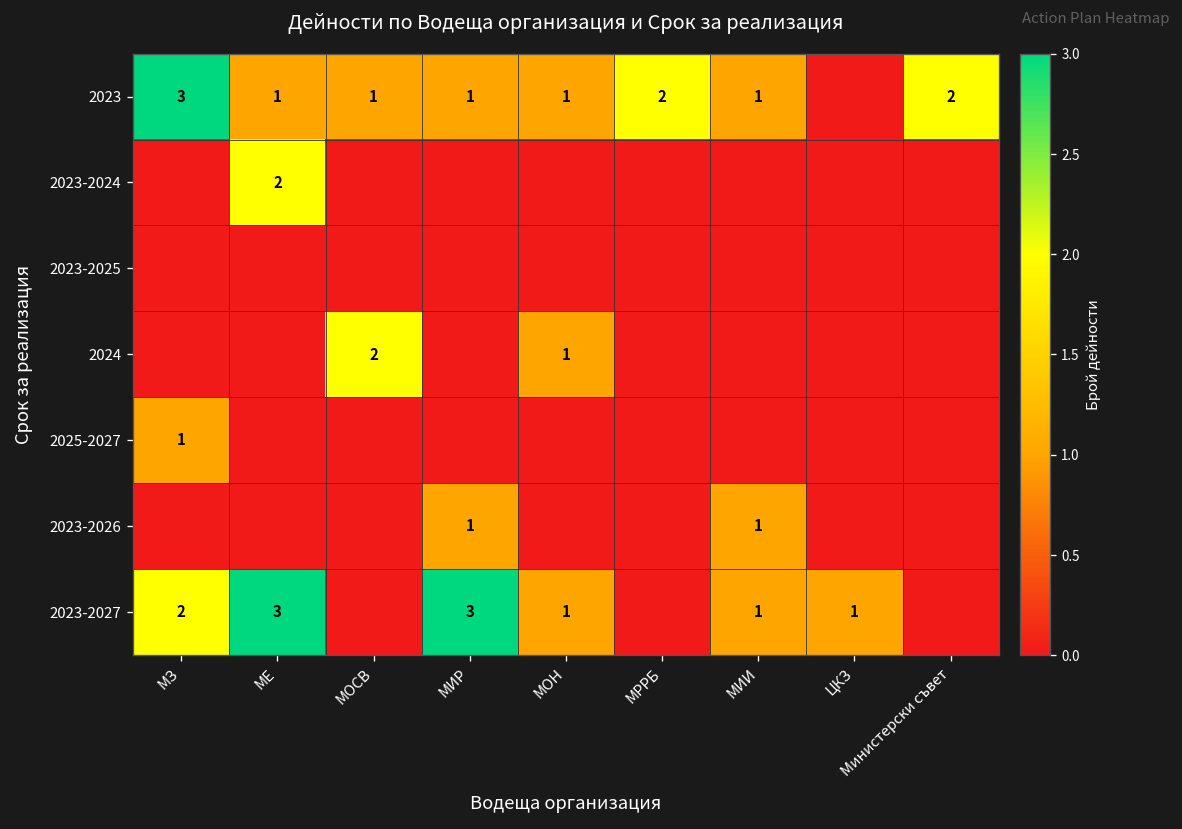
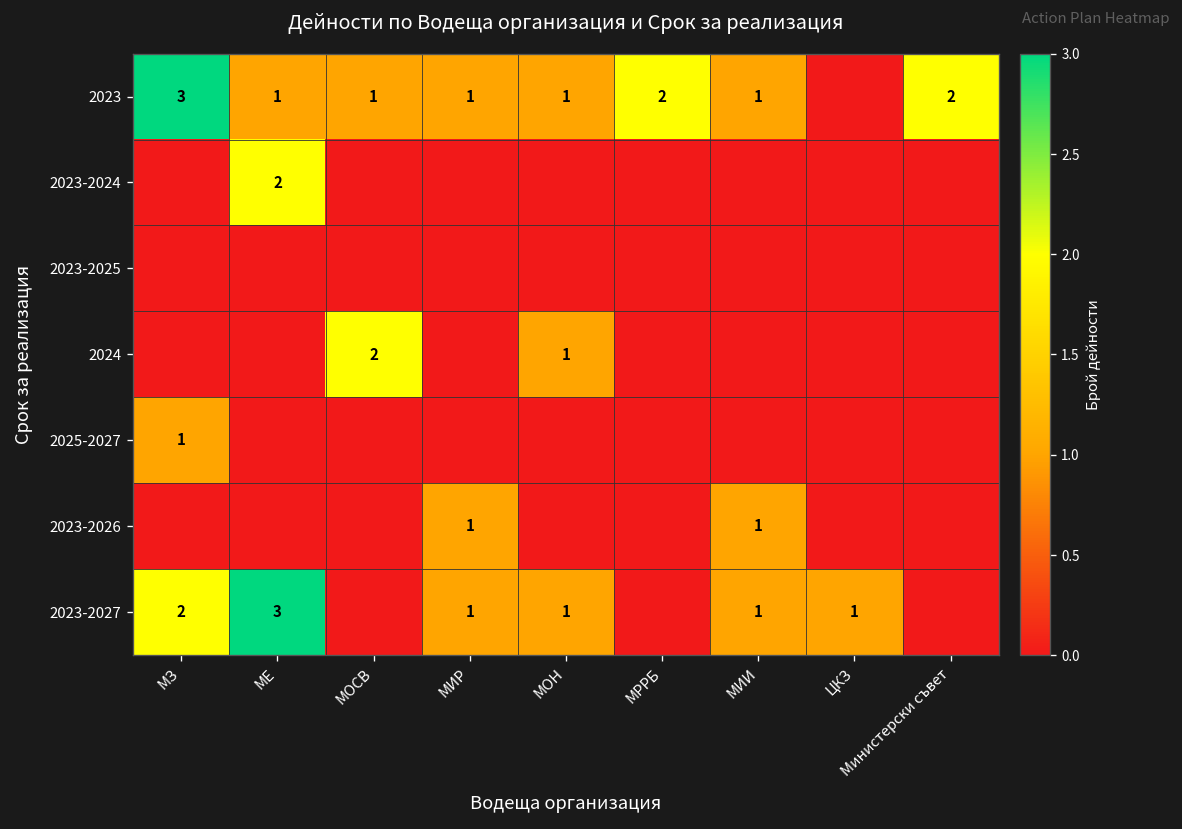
  {
    "2023": {
      "МЗ": 3,
      "МЕ": 1,
      "МОСВ": 1,
      "МИР": 1,
      "МОН": 1,
      "МРРБ": 2,
      "МИИ": 1,
      "Министерски съвет": 2
    },
    "2023-2024": {
      "МЕ": 2
    },
    "2024": {
      "МОСВ": 2,
      "МОН": 1
    },
    "2025-2027": {
      "МЗ": 1
    },
    "2023-2026": {
      "МИР": 1,
      "МИИ": 1
    },
    "2023-2027": {
      "МЗ": 2,
      "МЕ": 3,
-     "МИР": 3,
+     "МИР": 1,
      "МОН": 1,
      "МИИ": 1,
      "ЦКЗ": 1
    }
  }
